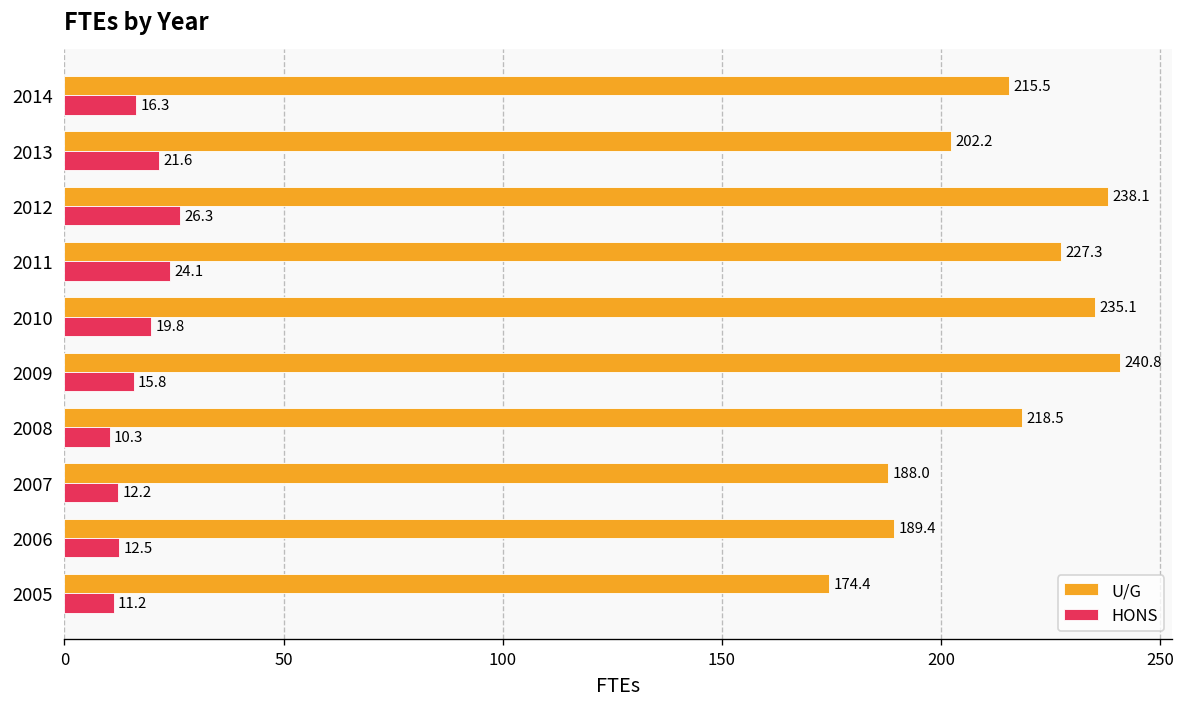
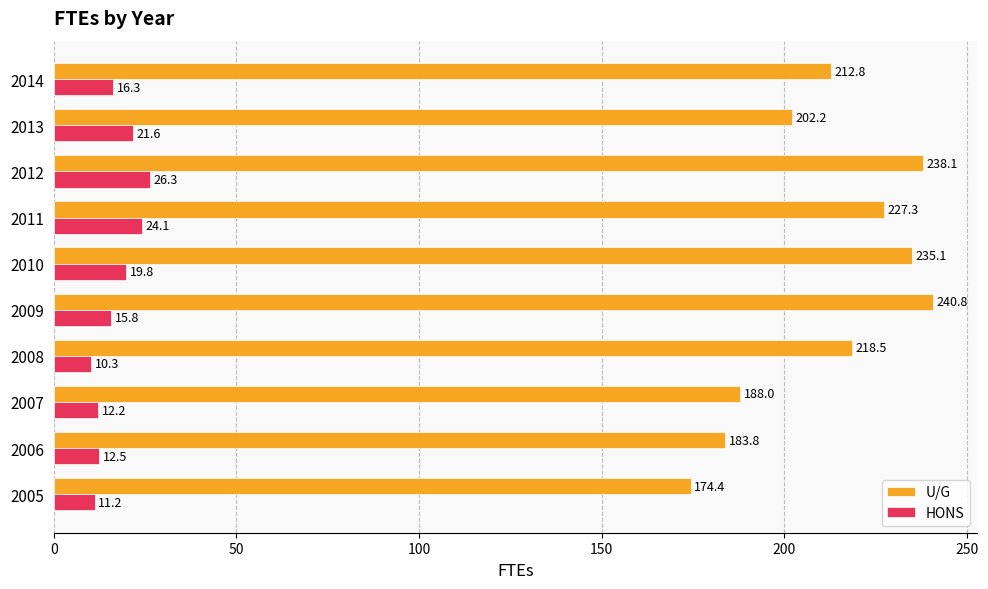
  {
    "U/G": {
-     "2014": 215.5,
+     "2014": 212.8,
      "2013": 202.2,
      "2012": 238.1,
      "2011": 227.3,
      "2010": 235.1,
      "2009": 240.8,
      "2008": 218.5,
      "2007": 188.0,
-     "2006": 189.4,
+     "2006": 183.8,
      "2005": 174.4
    },
    "HONS": {
      "2014": 16.3,
      "2013": 21.6,
      "2012": 26.3,
      "2011": 24.1,
      "2010": 19.8,
      "2009": 15.8,
      "2008": 10.3,
      "2007": 12.2,
      "2006": 12.5,
      "2005": 11.2
    }
  }
